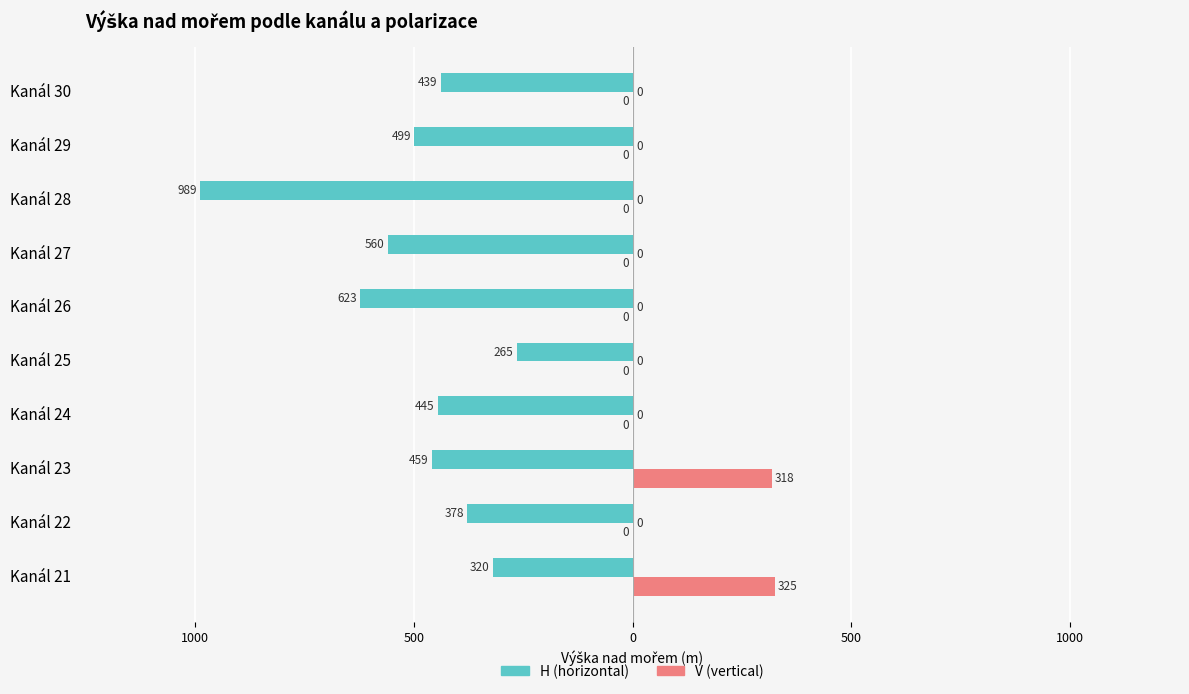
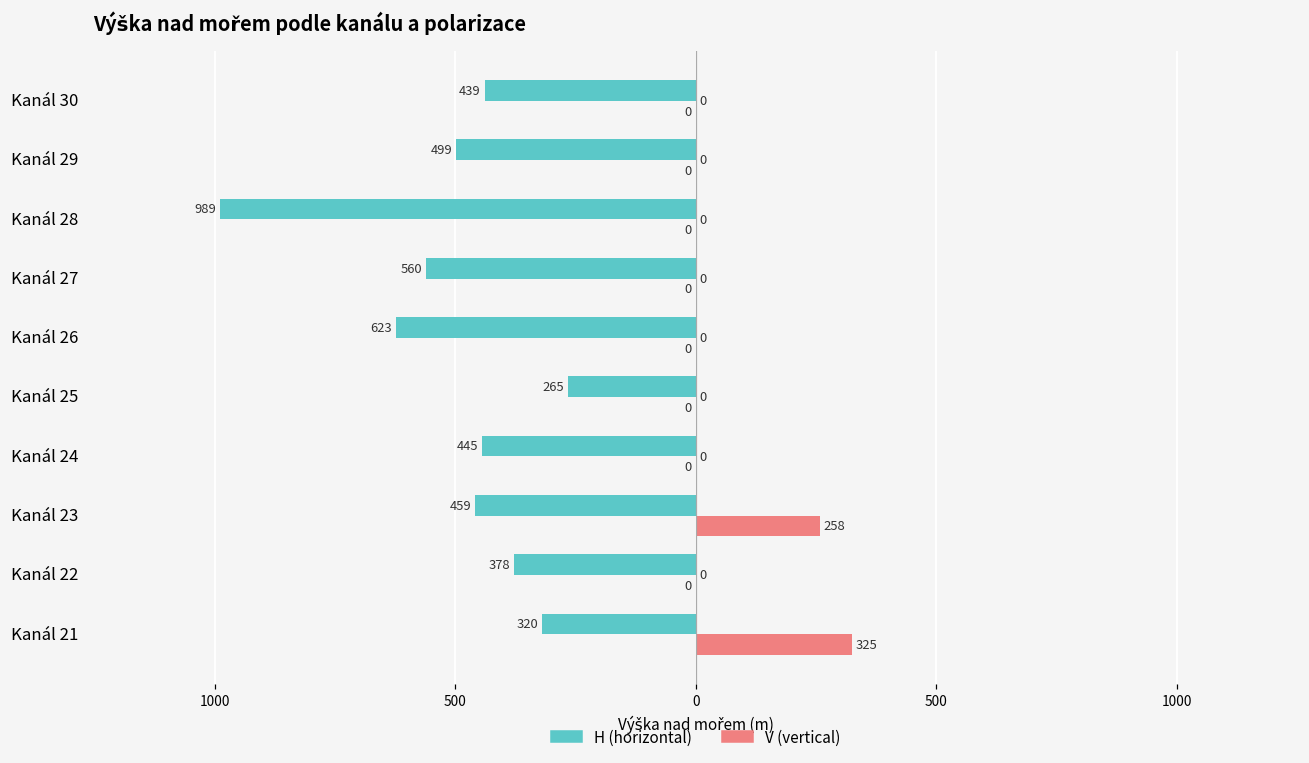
  {
    "V (vertical)": {
      "Kanál 30": 0,
      "Kanál 29": 0,
      "Kanál 28": 0,
      "Kanál 27": 0,
      "Kanál 26": 0,
      "Kanál 25": 0,
      "Kanál 24": 0,
-     "Kanál 23": 318,
+     "Kanál 23": 258,
      "Kanál 22": 0,
      "Kanál 21": 325
    }
  }
